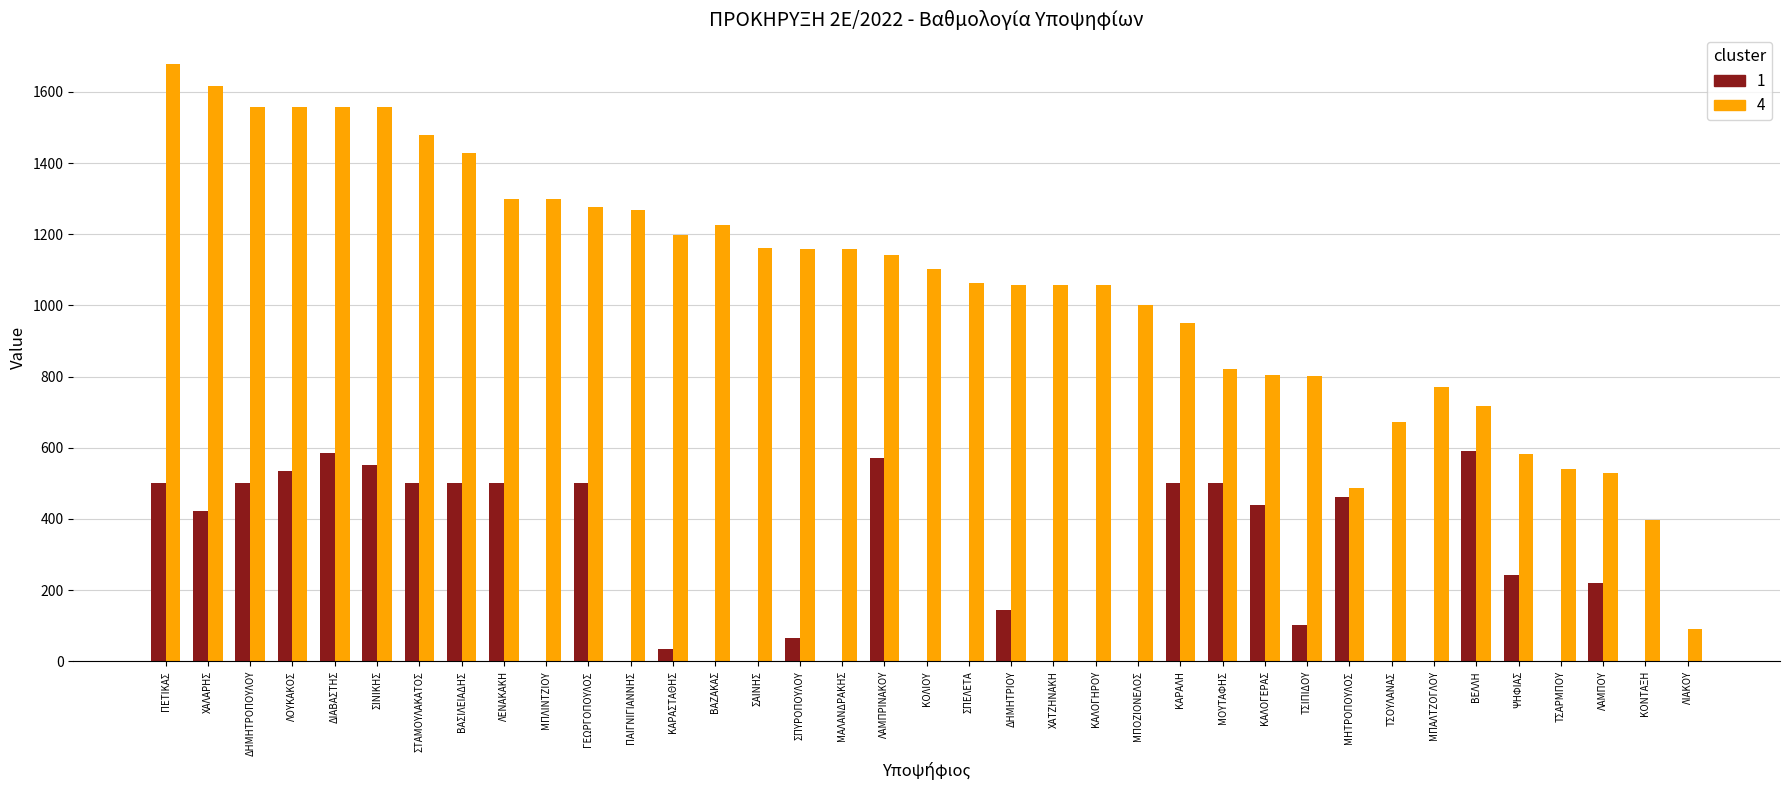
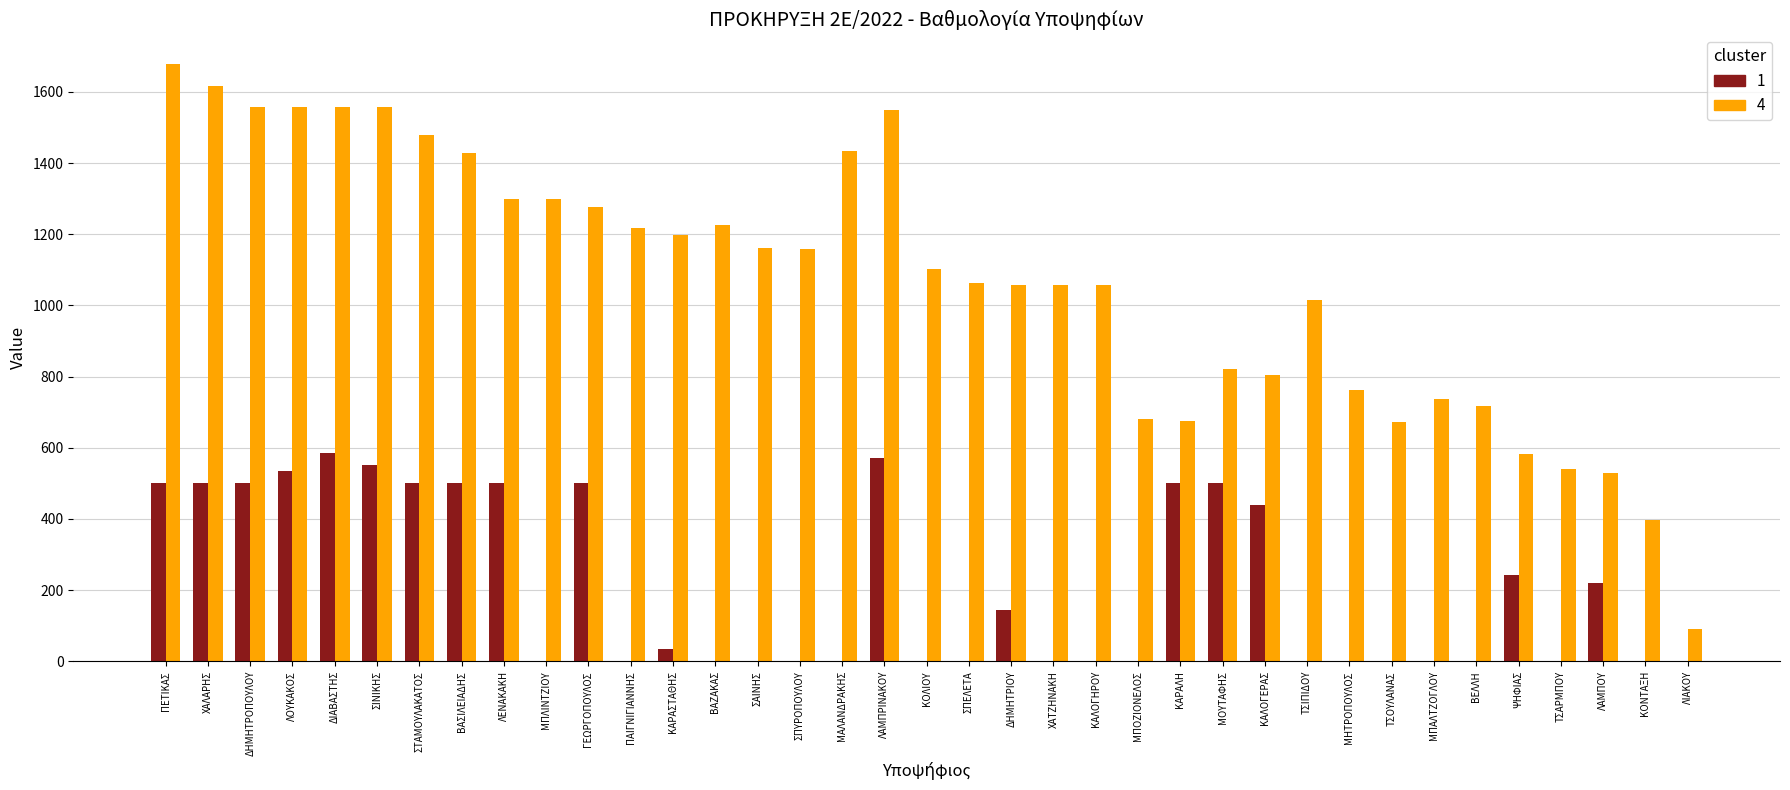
  {
    "1": {
      "ΠΕΤΙΚΑΣ": 500,
-     "ΧΑΛΑΡΗΣ": 420,
+     "ΧΑΛΑΡΗΣ": 500,
      "ΔΗΜΗΤΡΟΠΟΥΛΟΥ": 500,
      "ΛΟΥΚΑΚΟΣ": 530,
      "ΔΙΑΒΑΣΤΗΣ": 590,
      "ΣΙΝΙΚΗΣ": 550,
      "ΣΤΑΜΟΥΛΑΚΑΤΟΣ": 500,
      "ΒΑΣΙΛΕΙΑΔΗΣ": 500,
      "ΛΕΝΑΚΑΚΗ": 500,
      "ΜΠΛΙΝΤΖΙΟΥ": 0,
      "ΓΕΩΡΓΟΠΟΥΛΟΣ": 500,
      "ΠΑΙΓΝΙΓΙΑΝΝΗΣ": 0,
      "ΚΑΡΑΣΤΑΘΗΣ": 40,
      "ΒΑΖΑΚΑΣ": 0,
      "ΣΑΙΝΗΣ": 0,
-     "ΣΠΥΡΟΠΟΥΛΟΥ": 70,
+     "ΣΠΥΡΟΠΟΥΛΟΥ": 0,
      "ΜΑΛΑΝΔΡΑΚΗΣ": 0,
      "ΛΑΜΠΡΙΝΑΚΟΥ": 570,
      "ΚΟΛΙΟΥ": 0,
      "ΣΠΕΛΕΤΑ": 0,
      "ΔΗΜΗΤΡΙΟΥ": 150,
      "ΧΑΤΖΗΝΑΚΗ": 0,
      "ΚΑΛΟΓΗΡΟΥ": 0,
      "ΜΠΟΖΙΟΝΕΛΟΣ": 0,
      "ΚΑΡΑΛΗ": 500,
      "ΜΟΥΤΑΦΗΣ": 500,
      "ΚΑΛΟΓΕΡΑΣ": 440,
-     "ΤΣΙΠΙΔΟΥ": 100,
-     "ΜΗΤΡΟΠΟΥΛΟΣ": 460,
+     "ΤΣΙΠΙΔΟΥ": 0,
+     "ΜΗΤΡΟΠΟΥΛΟΣ": 0,
      "ΤΣΟΥΛΑΝΑΣ": 0,
      "ΜΠΑΛΤΖΟΓΛΟΥ": 0,
-     "ΒΕΛΛΗ": 590,
+     "ΒΕΛΛΗ": 0,
      "ΨΗΦΙΑΣ": 240,
      "ΤΣΑΡΜΠΟΥ": 0,
      "ΛΑΜΠΟΥ": 220,
      "ΚΟΝΤΑΞΗ": 0,
      "ΛΙΑΚΟΥ": 0
    },
    "4": {
      "ΠΕΤΙΚΑΣ": 1680,
      "ΧΑΛΑΡΗΣ": 1620,
      "ΔΗΜΗΤΡΟΠΟΥΛΟΥ": 1560,
      "ΛΟΥΚΑΚΟΣ": 1560,
      "ΔΙΑΒΑΣΤΗΣ": 1560,
      "ΣΙΝΙΚΗΣ": 1560,
      "ΣΤΑΜΟΥΛΑΚΑΤΟΣ": 1480,
      "ΒΑΣΙΛΕΙΑΔΗΣ": 1430,
      "ΛΕΝΑΚΑΚΗ": 1300,
      "ΜΠΛΙΝΤΖΙΟΥ": 1300,
      "ΓΕΩΡΓΟΠΟΥΛΟΣ": 1280,
-     "ΠΑΙΓΝΙΓΙΑΝΝΗΣ": 1270,
+     "ΠΑΙΓΝΙΓΙΑΝΝΗΣ": 1220,
      "ΚΑΡΑΣΤΑΘΗΣ": 1200,
      "ΒΑΖΑΚΑΣ": 1230,
      "ΣΑΙΝΗΣ": 1160,
      "ΣΠΥΡΟΠΟΥΛΟΥ": 1160,
-     "ΜΑΛΑΝΔΡΑΚΗΣ": 1160,
-     "ΛΑΜΠΡΙΝΑΚΟΥ": 1140,
+     "ΜΑΛΑΝΔΡΑΚΗΣ": 1440,
+     "ΛΑΜΠΡΙΝΑΚΟΥ": 1550,
      "ΚΟΛΙΟΥ": 1100,
      "ΣΠΕΛΕΤΑ": 1060,
      "ΔΗΜΗΤΡΙΟΥ": 1060,
      "ΧΑΤΖΗΝΑΚΗ": 1060,
      "ΚΑΛΟΓΗΡΟΥ": 1060,
-     "ΜΠΟΖΙΟΝΕΛΟΣ": 1000,
-     "ΚΑΡΑΛΗ": 950,
+     "ΜΠΟΖΙΟΝΕΛΟΣ": 680,
+     "ΚΑΡΑΛΗ": 680,
      "ΜΟΥΤΑΦΗΣ": 820,
      "ΚΑΛΟΓΕΡΑΣ": 800,
-     "ΤΣΙΠΙΔΟΥ": 800,
-     "ΜΗΤΡΟΠΟΥΛΟΣ": 490,
+     "ΤΣΙΠΙΔΟΥ": 1020,
+     "ΜΗΤΡΟΠΟΥΛΟΣ": 760,
      "ΤΣΟΥΛΑΝΑΣ": 670,
-     "ΜΠΑΛΤΖΟΓΛΟΥ": 770,
+     "ΜΠΑΛΤΖΟΓΛΟΥ": 740,
      "ΒΕΛΛΗ": 720,
      "ΨΗΦΙΑΣ": 580,
      "ΤΣΑΡΜΠΟΥ": 540,
      "ΛΑΜΠΟΥ": 530,
      "ΚΟΝΤΑΞΗ": 400,
      "ΛΙΑΚΟΥ": 90
    }
  }
